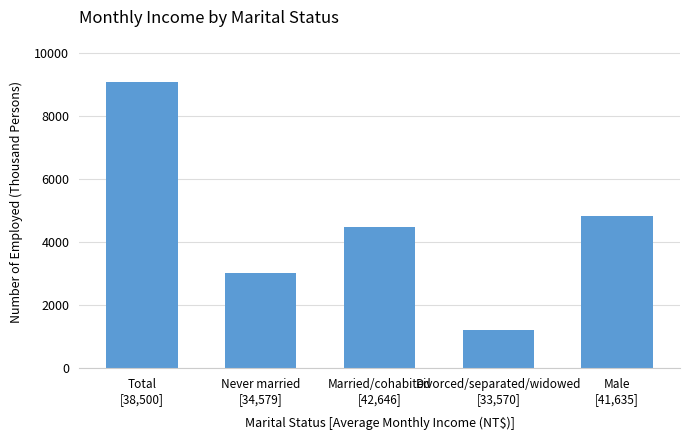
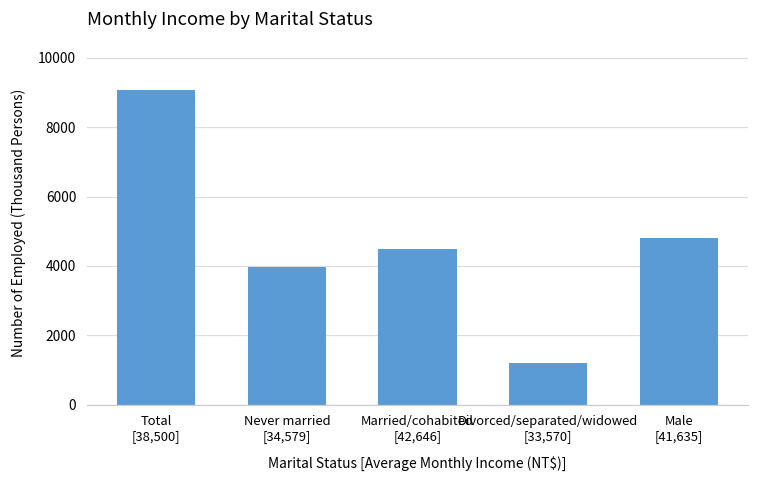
  {
    "Total [38,500]": 9100,
-   "Never married [34,579]": 3000,
+   "Never married [34,579]": 4000,
    "Divorced/separated/widowed [33,570]": 1200,
    "Male [41,635]": 4800
  }
